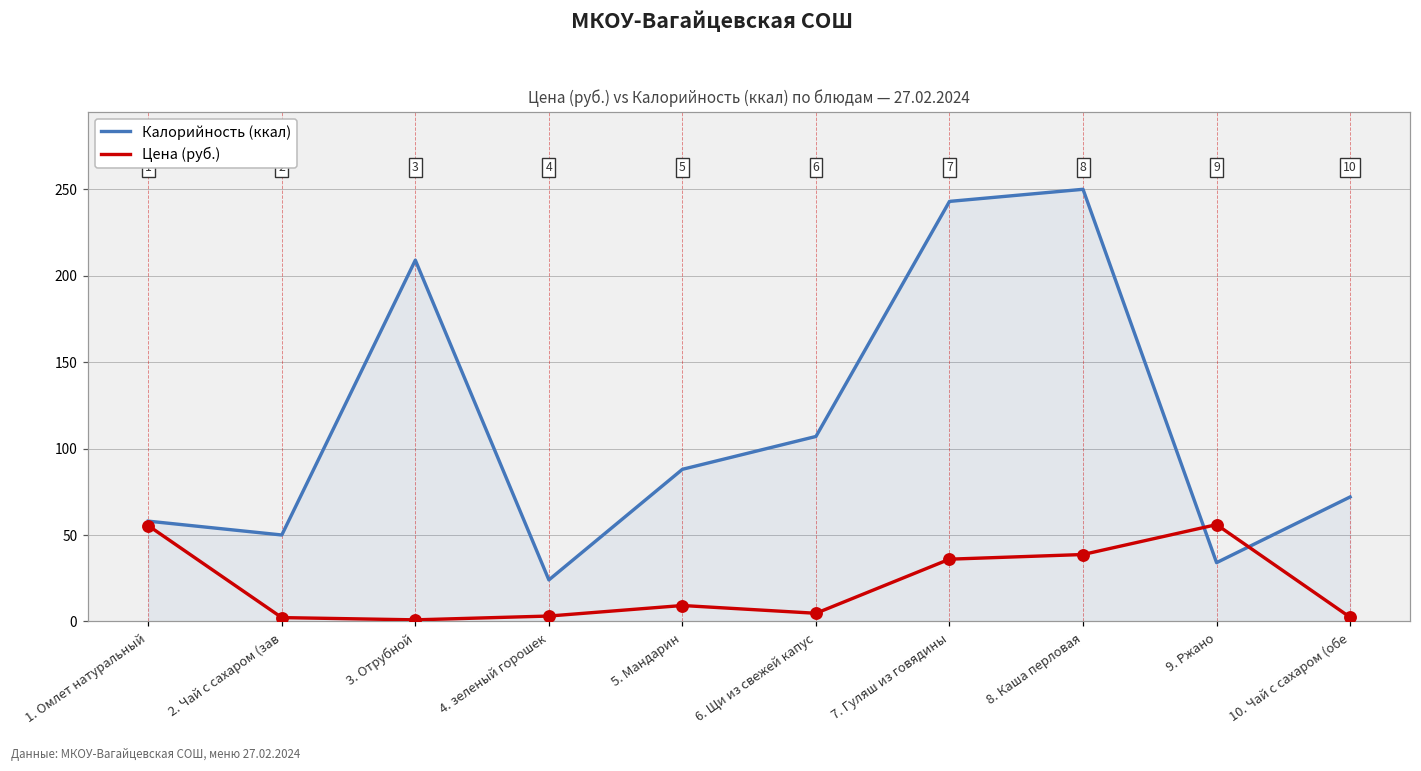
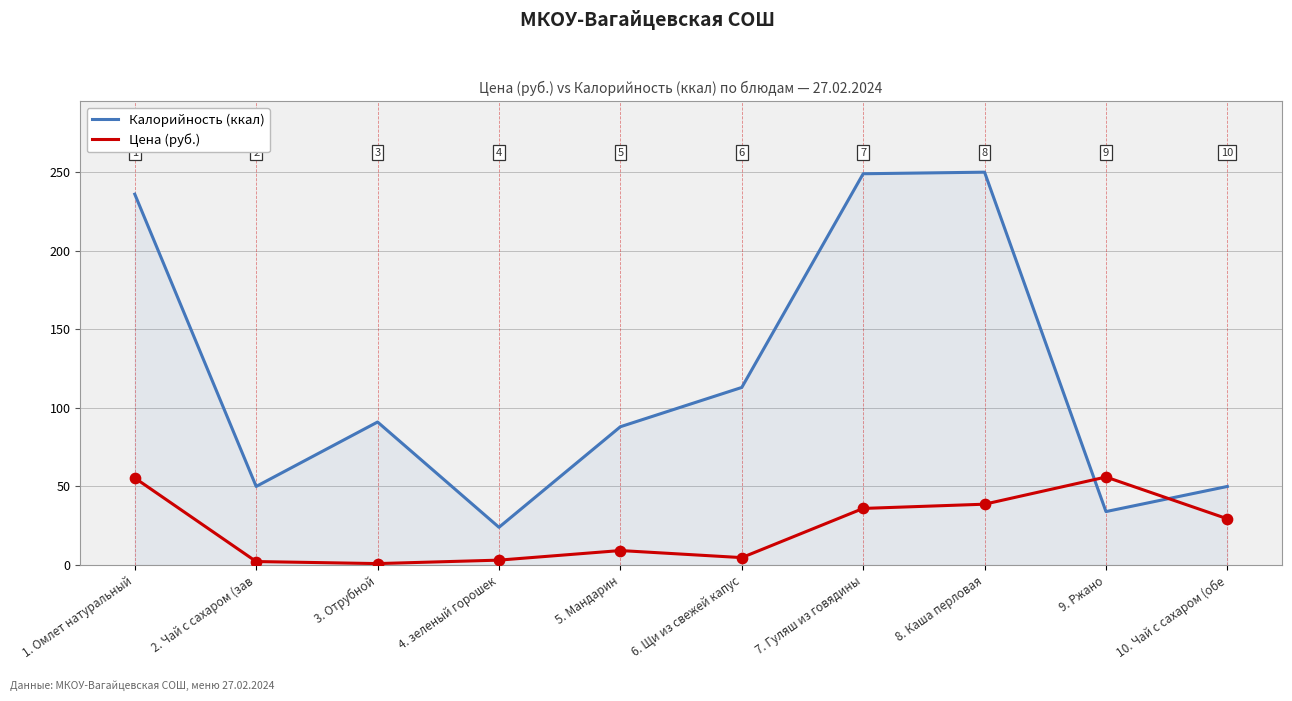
  {
    "Калорийность (ккал)": {
-     "1. Омлет натуральный": 58,
+     "1. Омлет натуральный": 236,
      "2. Чай с сахаром (зав": 50,
-     "3. Отрубной": 209,
+     "3. Отрубной": 91,
      "4. зеленый горошек": 24,
      "5. Мандарин": 88,
-     "6. Щи из свежей капус": 107,
-     "7. Гуляш из говядины": 243,
+     "6. Щи из свежей капус": 113,
+     "7. Гуляш из говядины": 249,
      "9. Ржано": 34,
-     "10. Чай с сахаром (обе": 72
+     "10. Чай с сахаром (обе": 50
    },
    "Цена (руб.)": {
      "1. Омлет натуральный": 55,
      "2. Чай с сахаром (зав": 2,
      "3. Отрубной": 1,
      "4. зеленый горошек": 3,
      "5. Мандарин": 9,
      "6. Щи из свежей капус": 5,
      "7. Гуляш из говядины": 36,
      "8. Каша перловая": 39,
      "9. Ржано": 56,
-     "10. Чай с сахаром (обе": 2
+     "10. Чай с сахаром (обе": 29
    }
  }
